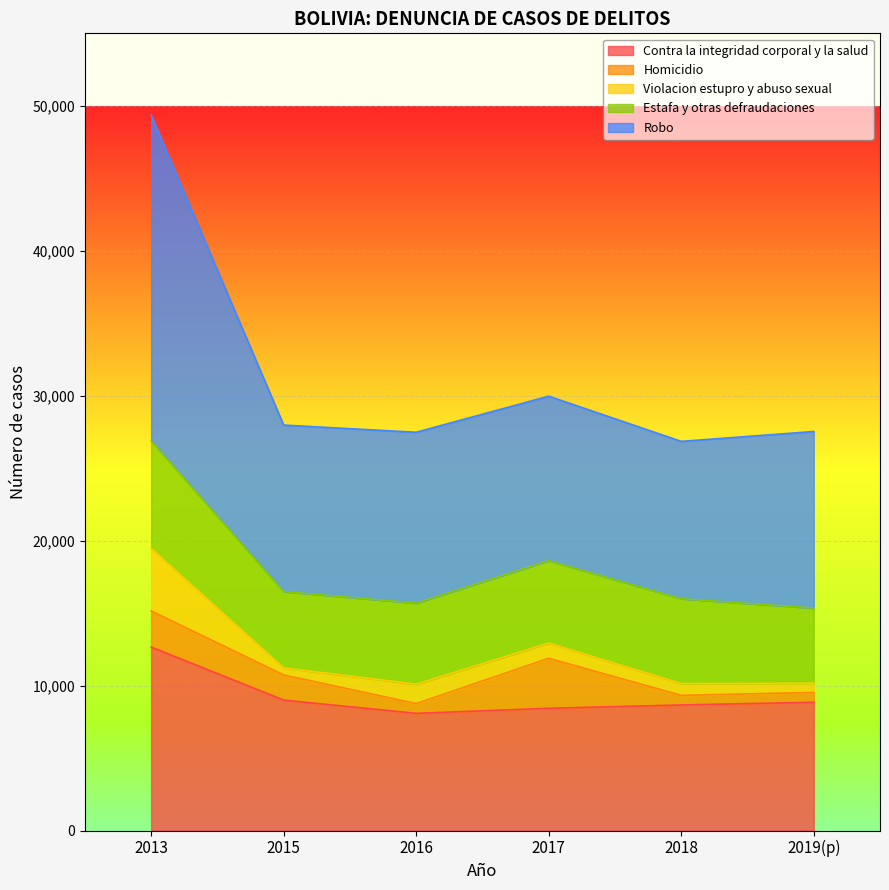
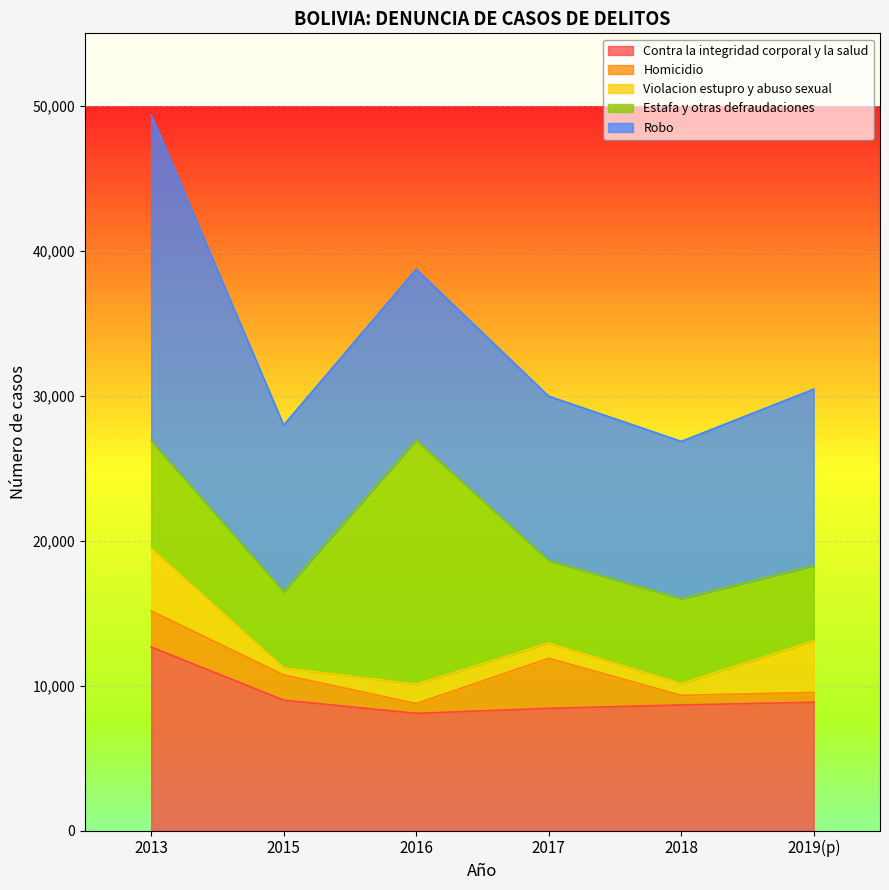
  {
    "Contra la integridad corporal y la salud": {
      "2013": "12,700",
      "2015": "9,000",
      "2016": "8,100",
      "2017": "8,400",
      "2018": "8,700",
      "2019(p)": "8,900"
    },
    "Homicidio": {
      "2013": "2,500",
      "2015": "1,700",
      "2016": "700",
      "2017": "3,500",
      "2018": "700",
      "2019(p)": "700"
    },
    "Violacion estupro y abuso sexual": {
      "2013": "4,300",
      "2015": "500",
      "2016": "1,300",
      "2017": "1,000",
      "2018": "800",
-     "2019(p)": "600"
+     "2019(p)": "3,600"
    },
    "Estafa y otras defraudaciones": {
      "2013": "7,400",
      "2015": "5,300",
-     "2016": "5,600",
+     "2016": "16,800",
      "2017": "5,700",
      "2018": "5,900",
      "2019(p)": "5,200"
    },
    "Robo": {
      "2013": "22,500",
      "2015": "11,500",
      "2016": "11,800",
      "2017": "11,300",
      "2018": "10,900",
      "2019(p)": "12,200"
    }
  }
